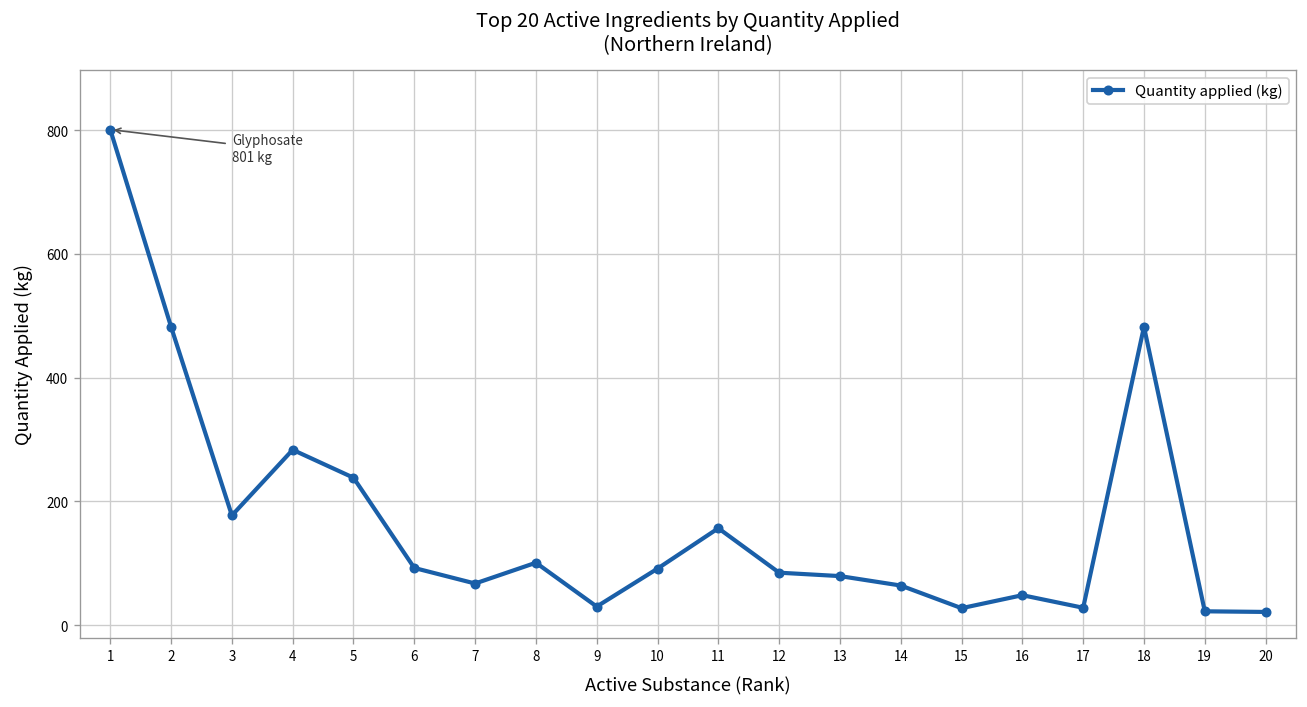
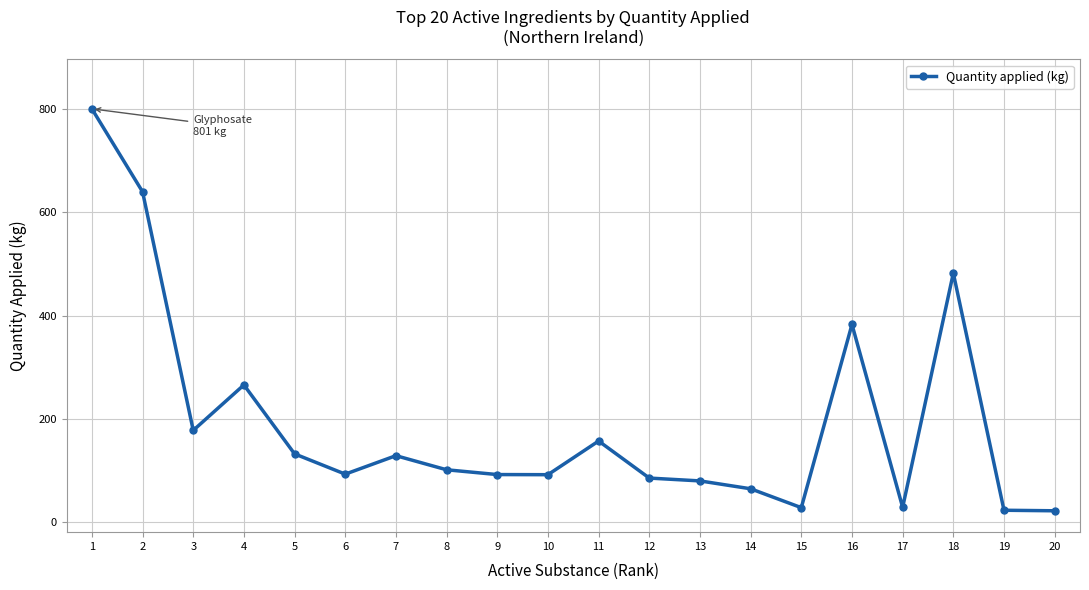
  {
-   "2": 480,
+   "2": 640,
    "3": 180,
-   "4": 280,
-   "5": 240,
+   "4": 270,
+   "5": 130,
    "6": 90,
-   "7": 70,
+   "7": 130,
    "8": 100,
-   "9": 30,
+   "9": 90,
    "10": 90,
    "11": 160,
    "12": 80,
    "13": 80,
    "14": 60,
    "15": 30,
-   "16": 50,
+   "16": 380,
    "17": 30,
    "18": 480,
    "19": 20,
    "20": 20
  }
